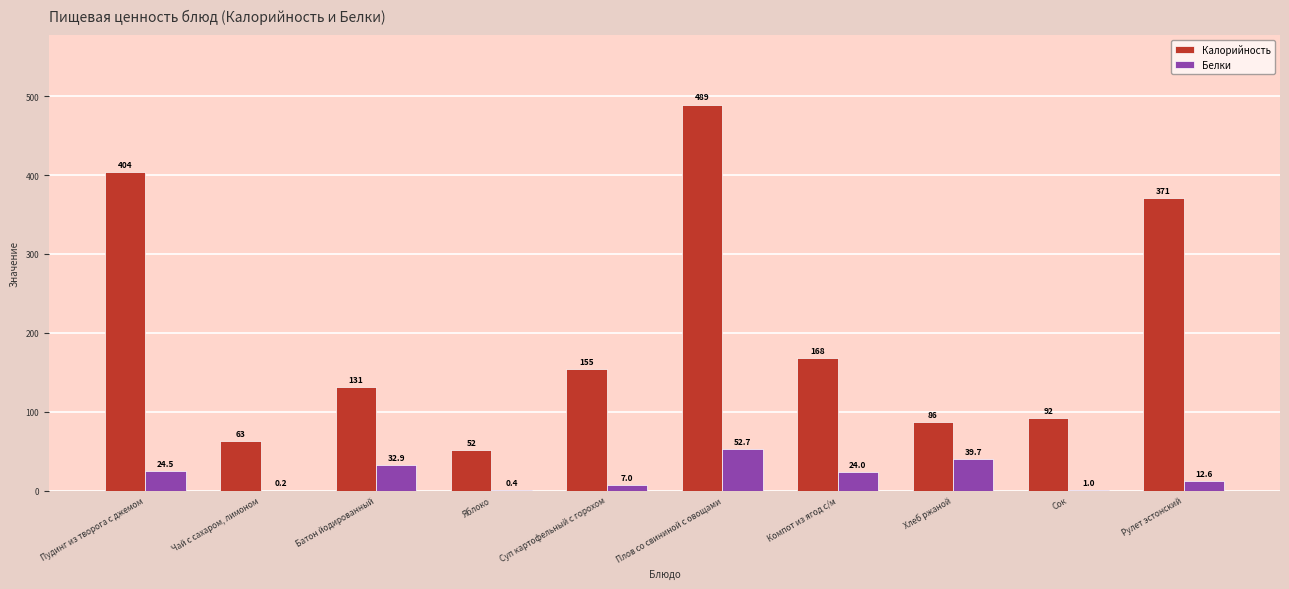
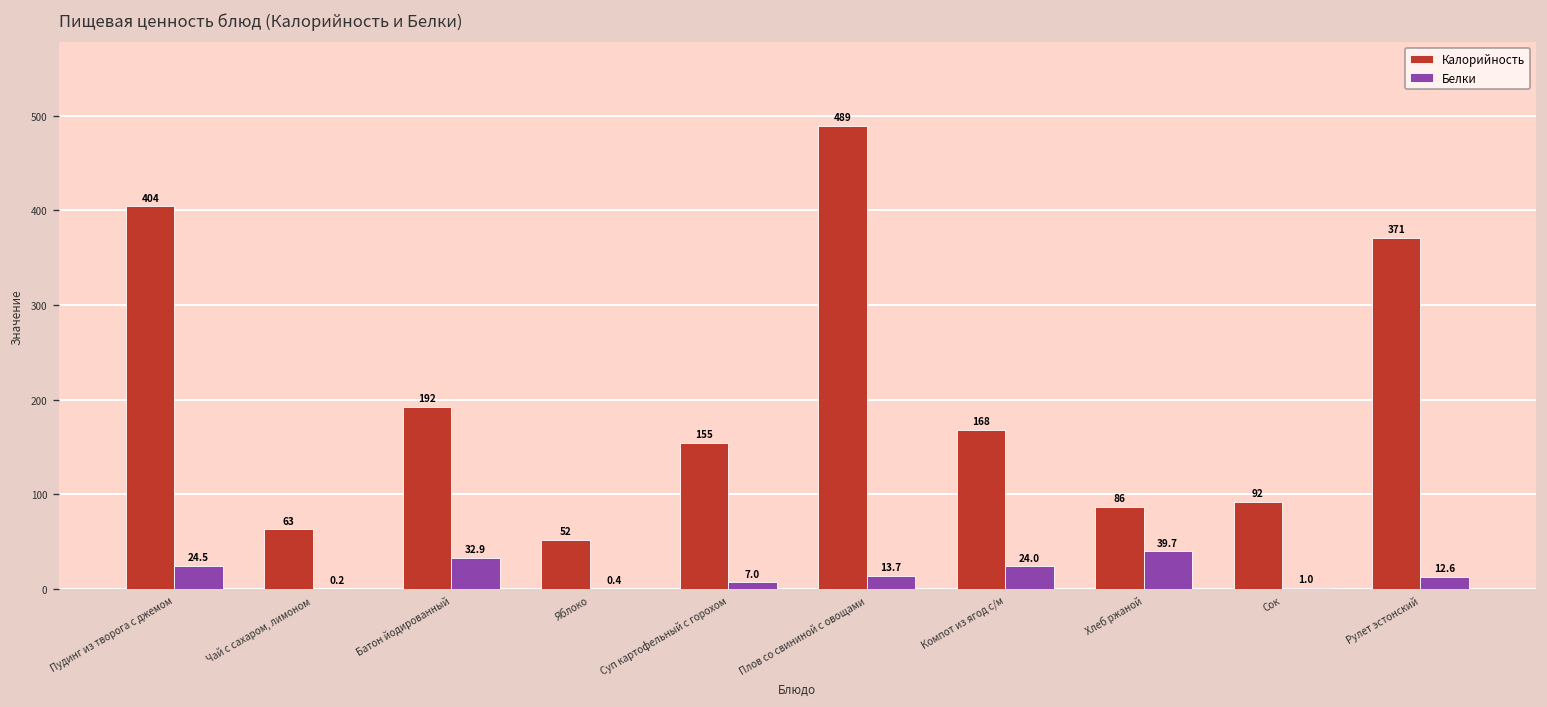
  {
    "Калорийность": {
      "Пудинг из творога с джемом": 404,
      "Чай с сахаром, лимоном": 63,
-     "Батон йодированный": 131,
+     "Батон йодированный": 192,
      "Яблоко": 52,
      "Суп картофельный с горохом": 155,
      "Плов со свининой с овощами": 489,
      "Компот из ягод с/м": 168,
      "Хлеб ржаной": 86,
      "Сок": 92,
      "Рулет эстонский": 371
    },
    "Белки": {
      "Пудинг из творога с джемом": 24.5,
      "Чай с сахаром, лимоном": 0.2,
      "Батон йодированный": 32.9,
      "Яблоко": 0.4,
      "Суп картофельный с горохом": 7.0,
-     "Плов со свининой с овощами": 52.7,
+     "Плов со свининой с овощами": 13.7,
      "Компот из ягод с/м": 24.0,
      "Хлеб ржаной": 39.7,
      "Сок": 1.0,
      "Рулет эстонский": 12.6
    }
  }
